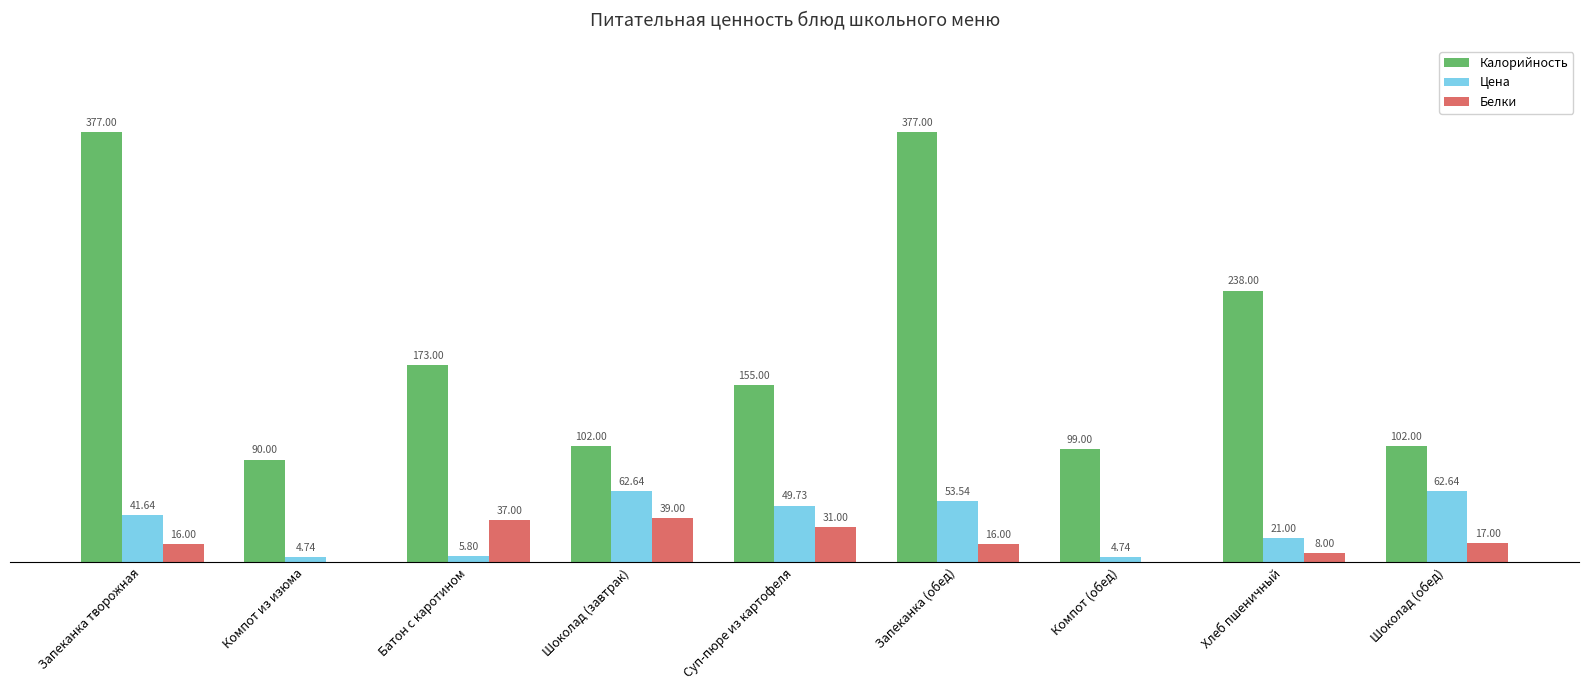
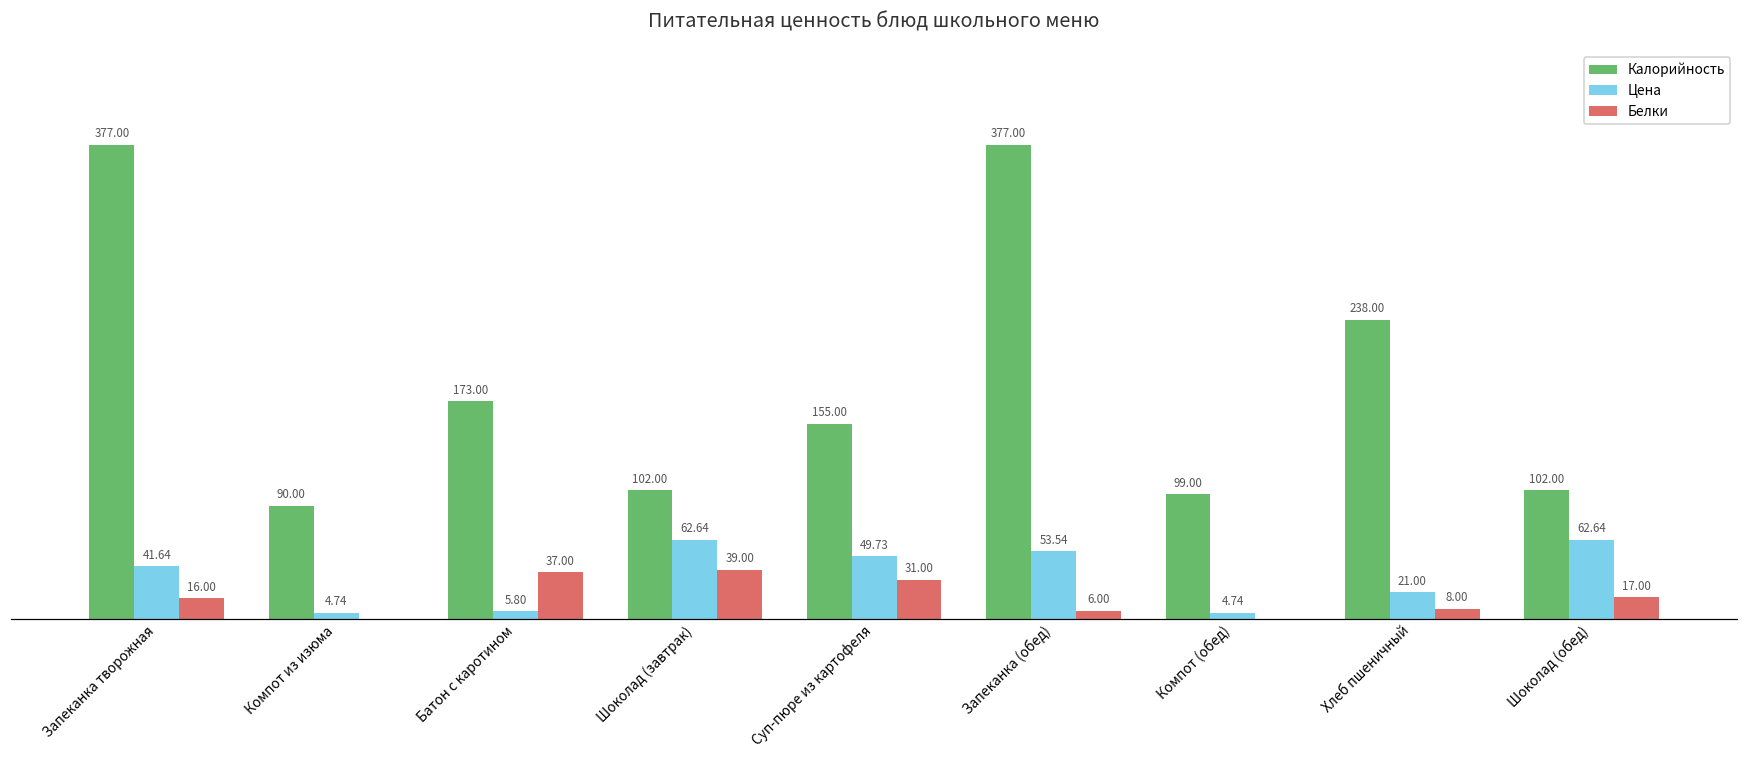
  {
    "Калорийность": {
      "Запеканка творожная": 377.00,
      "Компот из изюма": 90.00,
      "Батон с каротином": 173.00,
      "Шоколад (завтрак)": 102.00,
      "Суп-пюре из картофеля": 155.00,
      "Запеканка (обед)": 377.00,
      "Компот (обед)": 99.00,
      "Хлеб пшеничный": 238.00,
      "Шоколад (обед)": 102.00
    },
    "Цена": {
      "Запеканка творожная": 41.64,
      "Компот из изюма": 4.74,
      "Батон с каротином": 5.80,
      "Шоколад (завтрак)": 62.64,
      "Суп-пюре из картофеля": 49.73,
      "Запеканка (обед)": 53.54,
      "Компот (обед)": 4.74,
      "Хлеб пшеничный": 21.00,
      "Шоколад (обед)": 62.64
    },
    "Белки": {
      "Запеканка творожная": 16.00,
      "Батон с каротином": 37.00,
      "Шоколад (завтрак)": 39.00,
      "Суп-пюре из картофеля": 31.00,
-     "Запеканка (обед)": 16.00,
+     "Запеканка (обед)": 6.00,
      "Хлеб пшеничный": 8.00,
      "Шоколад (обед)": 17.00
    }
  }
